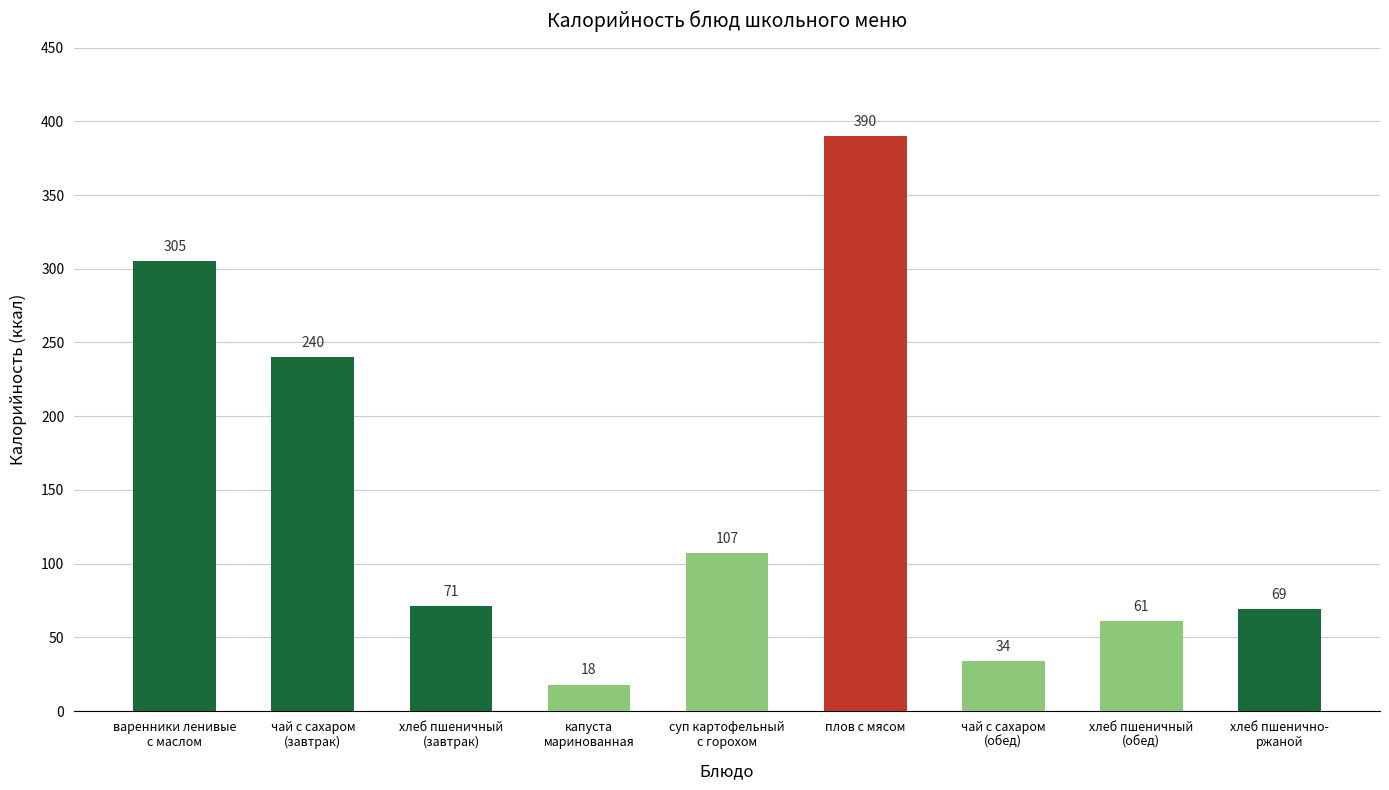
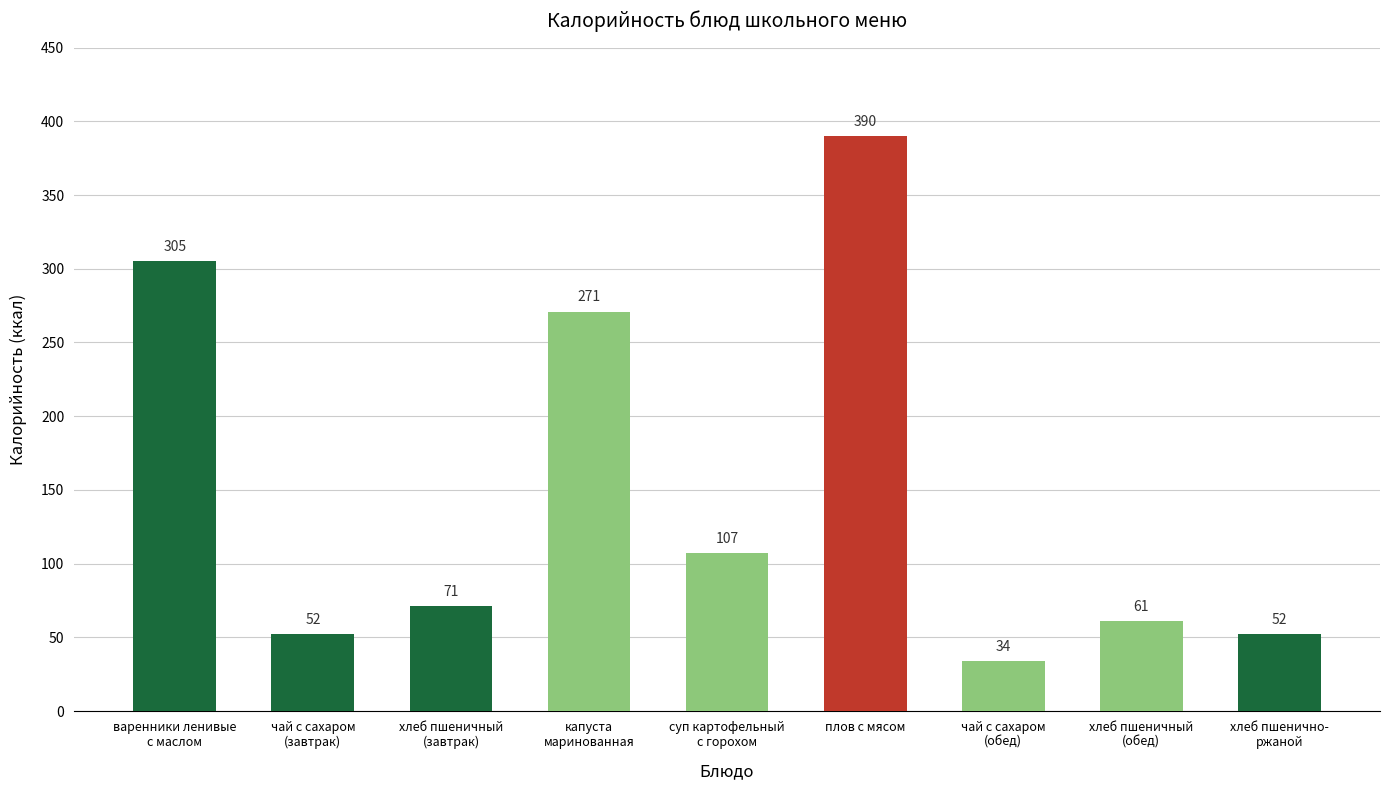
  {
    "варенники ленивые с маслом": 305,
-   "чай с сахаром (завтрак)": 240,
+   "чай с сахаром (завтрак)": 52,
    "хлеб пшеничный (завтрак)": 71,
-   "капуста маринованная": 18,
+   "капуста маринованная": 271,
    "суп картофельный с горохом": 107,
    "плов с мясом": 390,
    "чай с сахаром (обед)": 34,
    "хлеб пшеничный (обед)": 61,
-   "хлеб пшенично- ржаной": 69
+   "хлеб пшенично- ржаной": 52
  }
